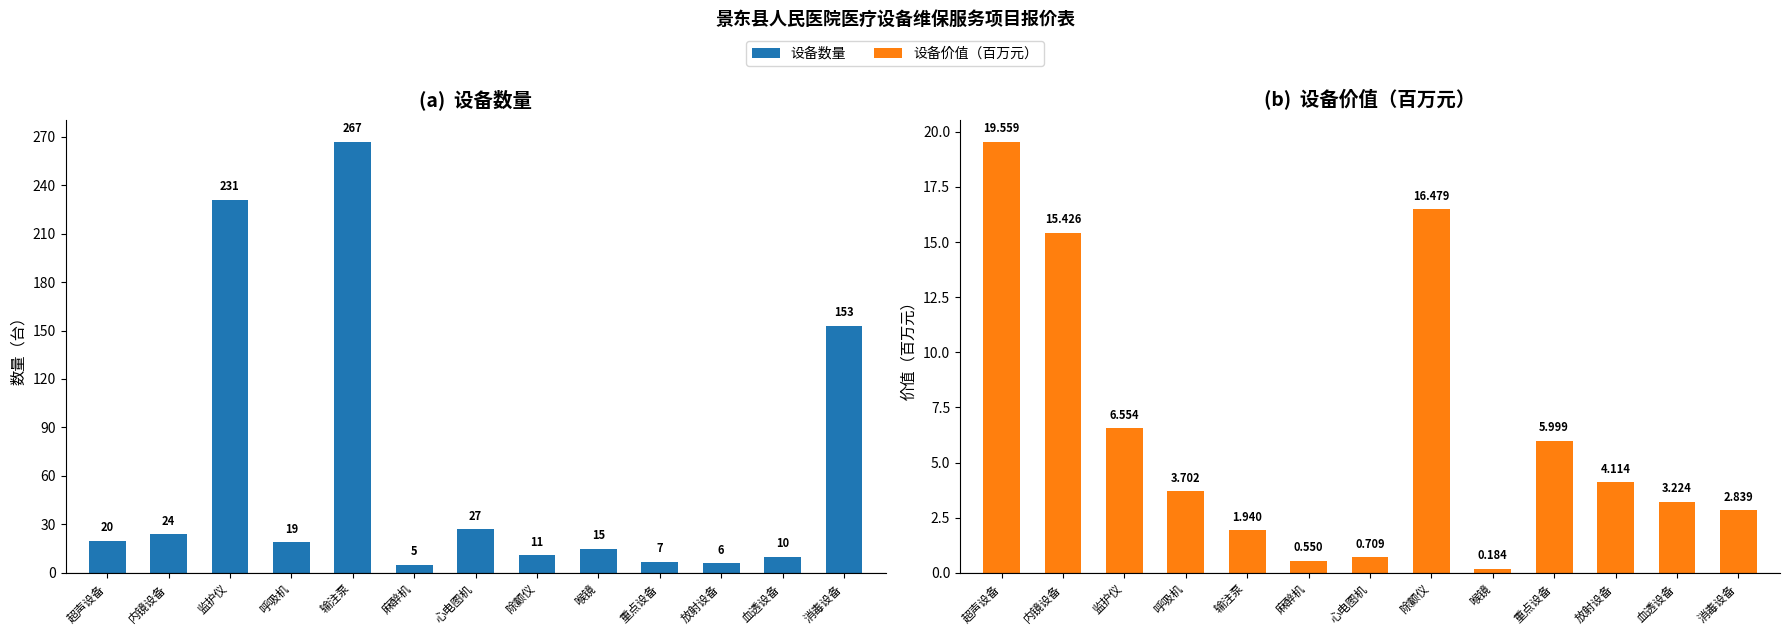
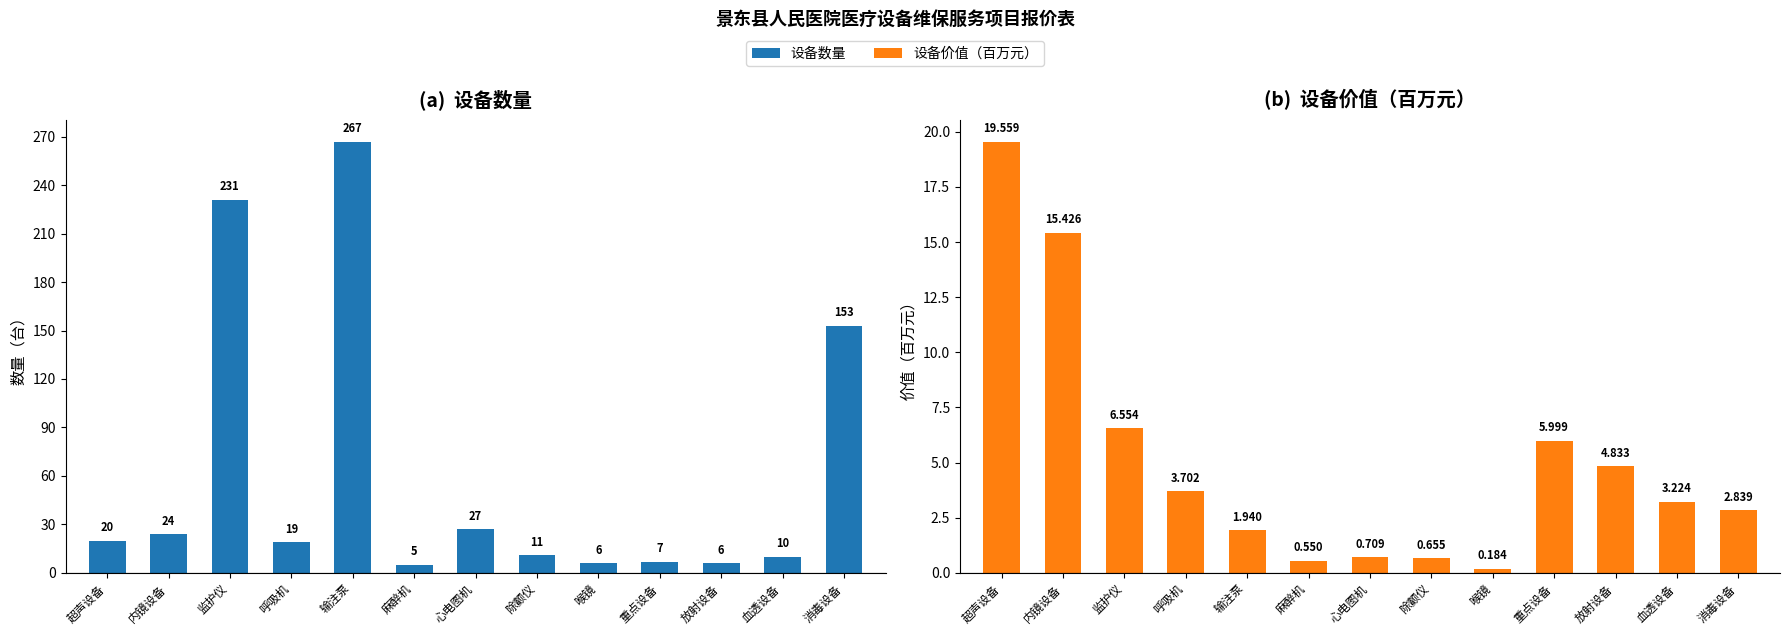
  {
    "(a) 设备数量": {
      "超声设备": 20,
      "内镜设备": 24,
      "监护仪": 231,
      "呼吸机": 19,
      "输注泵": 267,
      "麻醉机": 5,
      "心电图机": 27,
      "除颤仪": 11,
-     "喉镜": 15,
+     "喉镜": 6,
      "重点设备": 7,
      "放射设备": 6,
      "血透设备": 10,
      "消毒设备": 153
    },
    "(b) 设备价值（百万元）": {
      "超声设备": 19.559,
      "内镜设备": 15.426,
      "监护仪": 6.554,
      "呼吸机": 3.702,
      "输注泵": 1.940,
      "麻醉机": 0.550,
      "心电图机": 0.709,
-     "除颤仪": 16.479,
+     "除颤仪": 0.655,
      "喉镜": 0.184,
      "重点设备": 5.999,
-     "放射设备": 4.114,
+     "放射设备": 4.833,
      "血透设备": 3.224,
      "消毒设备": 2.839
    }
  }
